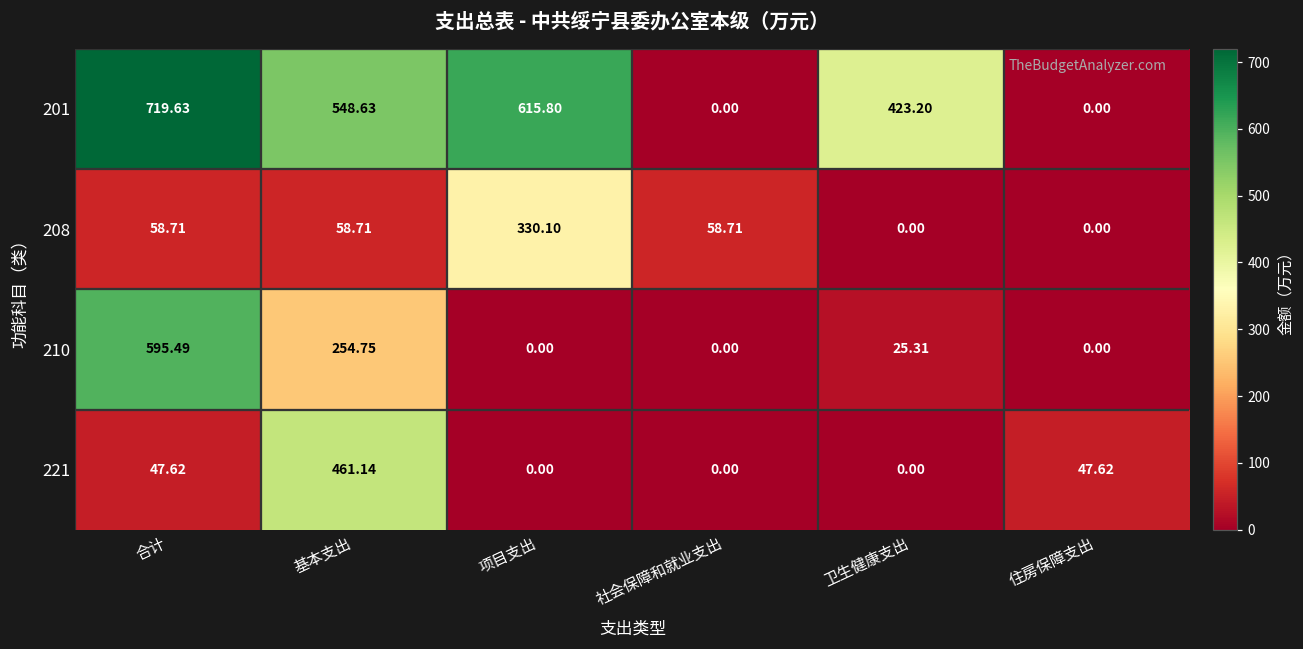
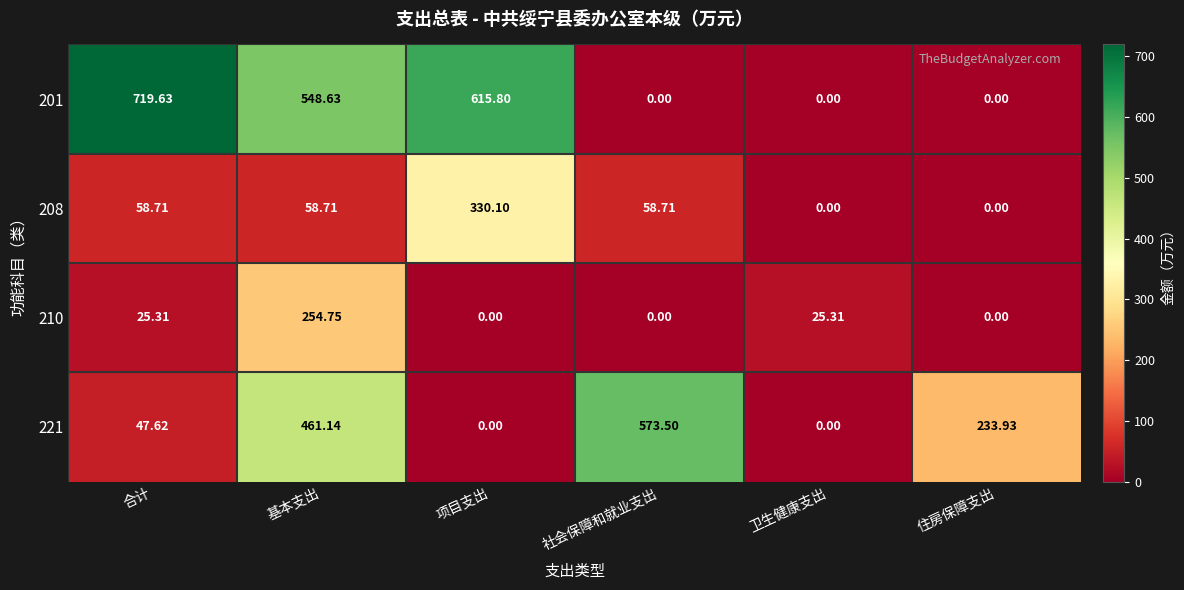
  {
    "201": {
      "合计": 719.63,
      "基本支出": 548.63,
      "项目支出": 615.80,
      "社会保障和就业支出": 0.00,
-     "卫生健康支出": 423.20
+     "卫生健康支出": 0.00
    },
    "208": {
      "合计": 58.71,
      "基本支出": 58.71,
      "项目支出": 330.10,
      "社会保障和就业支出": 58.71,
      "卫生健康支出": 0.00,
      "住房保障支出": 0.00
    },
    "210": {
-     "合计": 595.49,
+     "合计": 25.31,
      "基本支出": 254.75,
      "项目支出": 0.00,
      "社会保障和就业支出": 0.00,
      "卫生健康支出": 25.31,
      "住房保障支出": 0.00
    },
    "221": {
      "合计": 47.62,
      "基本支出": 461.14,
      "项目支出": 0.00,
-     "社会保障和就业支出": 0.00,
+     "社会保障和就业支出": 573.50,
      "卫生健康支出": 0.00,
-     "住房保障支出": 47.62
+     "住房保障支出": 233.93
    }
  }
